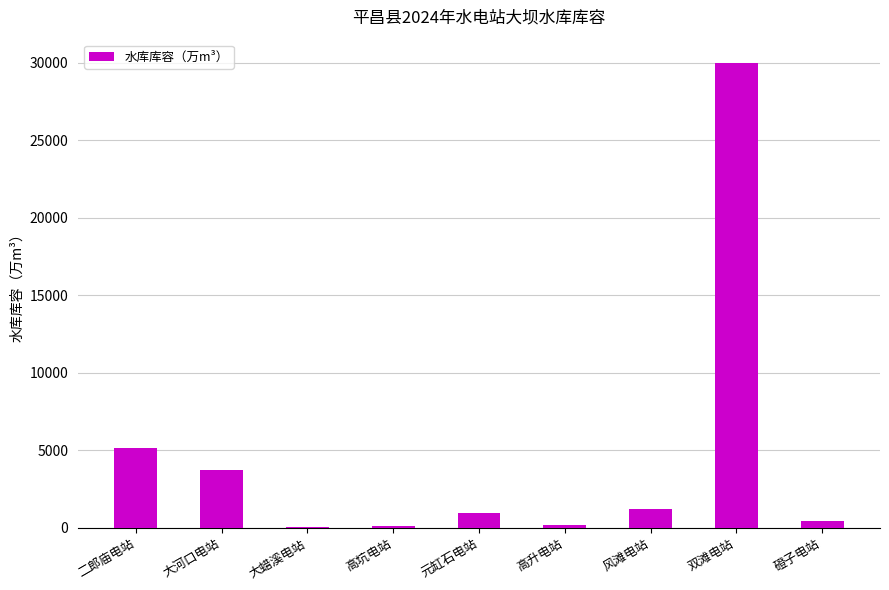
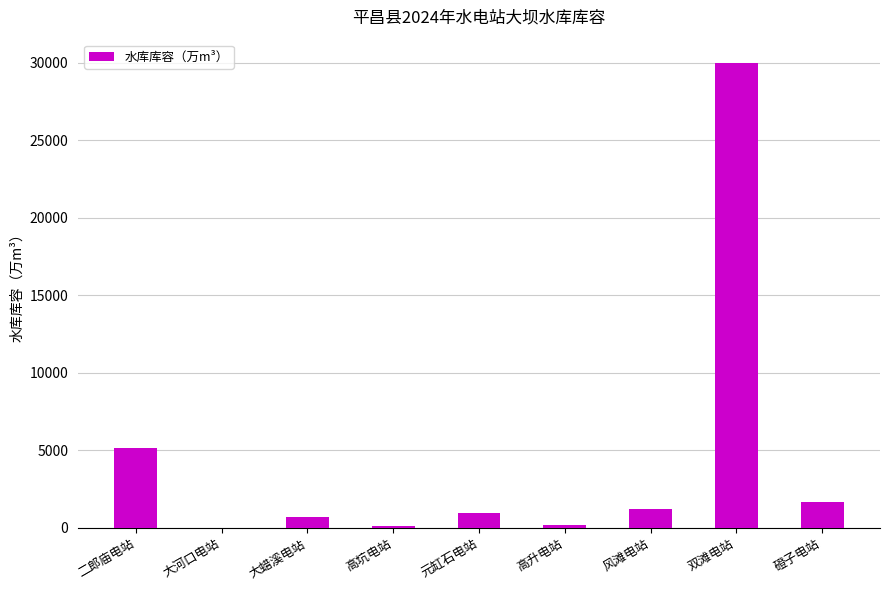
  {
    "二郎庙电站": 5200,
-   "大河口电站": 3800,
-   "大蜡溪电站": 100,
+   "大河口电站": 0,
+   "大蜡溪电站": 700,
    "元缸石电站": 900,
    "高升电站": 200,
    "风滩电站": 1200,
    "双滩电站": 30000,
-   "磴子电站": 400
+   "磴子电站": 1700
  }
